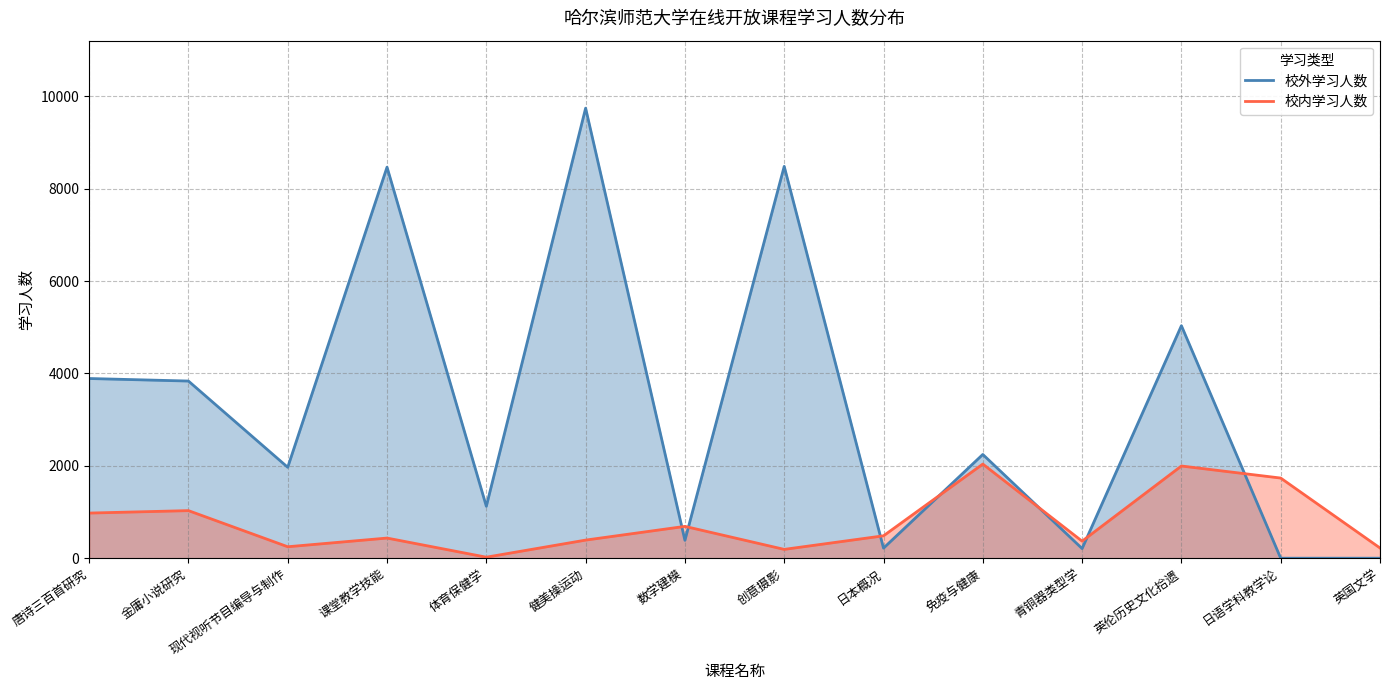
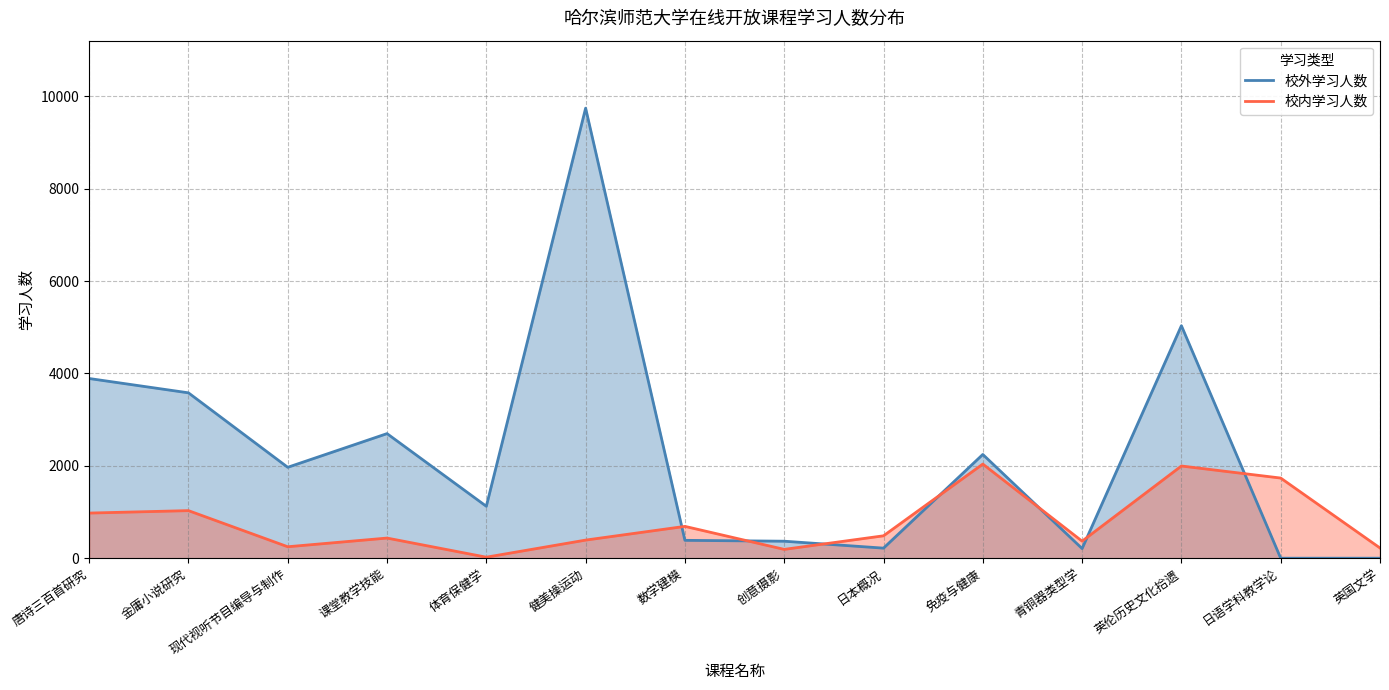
  {
    "校外学习人数": {
      "唐诗三百首研究": 3900,
-     "金庸小说研究": 3800,
+     "金庸小说研究": 3600,
      "现代视听节目编导与制作": 2000,
-     "课堂教学技能": 8500,
+     "课堂教学技能": 2700,
      "体育保健学": 1100,
      "健美操运动": 9700,
      "数学建模": 400,
-     "创意摄影": 8500,
+     "创意摄影": 400,
      "日本概况": 200,
      "免疫与健康": 2200,
      "青铜器类型学": 200,
      "英伦历史文化拾遗": 5000,
      "日语学科教学论": 0,
      "英国文学": 0
    },
    "校内学习人数": {
      "唐诗三百首研究": 1000,
      "金庸小说研究": 1000,
      "现代视听节目编导与制作": 200,
      "课堂教学技能": 400,
      "体育保健学": 0,
      "健美操运动": 400,
      "数学建模": 700,
      "创意摄影": 200,
      "日本概况": 500,
      "免疫与健康": 2000,
      "青铜器类型学": 400,
      "英伦历史文化拾遗": 2000,
      "日语学科教学论": 1700,
      "英国文学": 200
    }
  }
